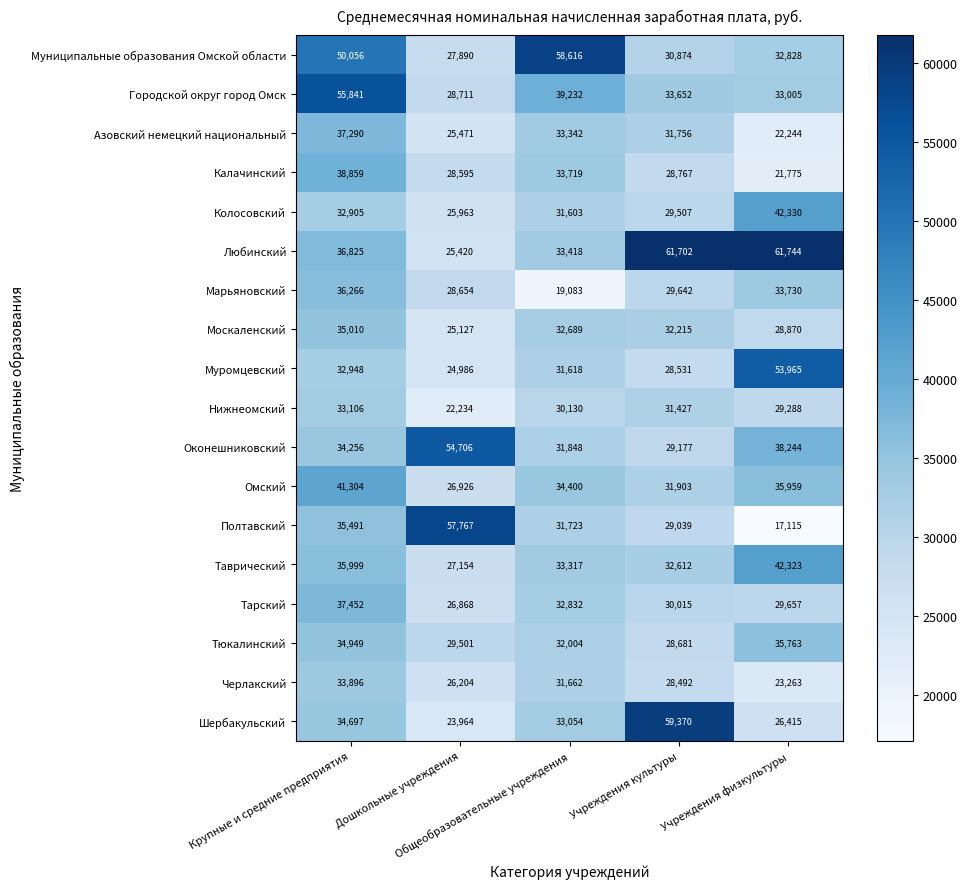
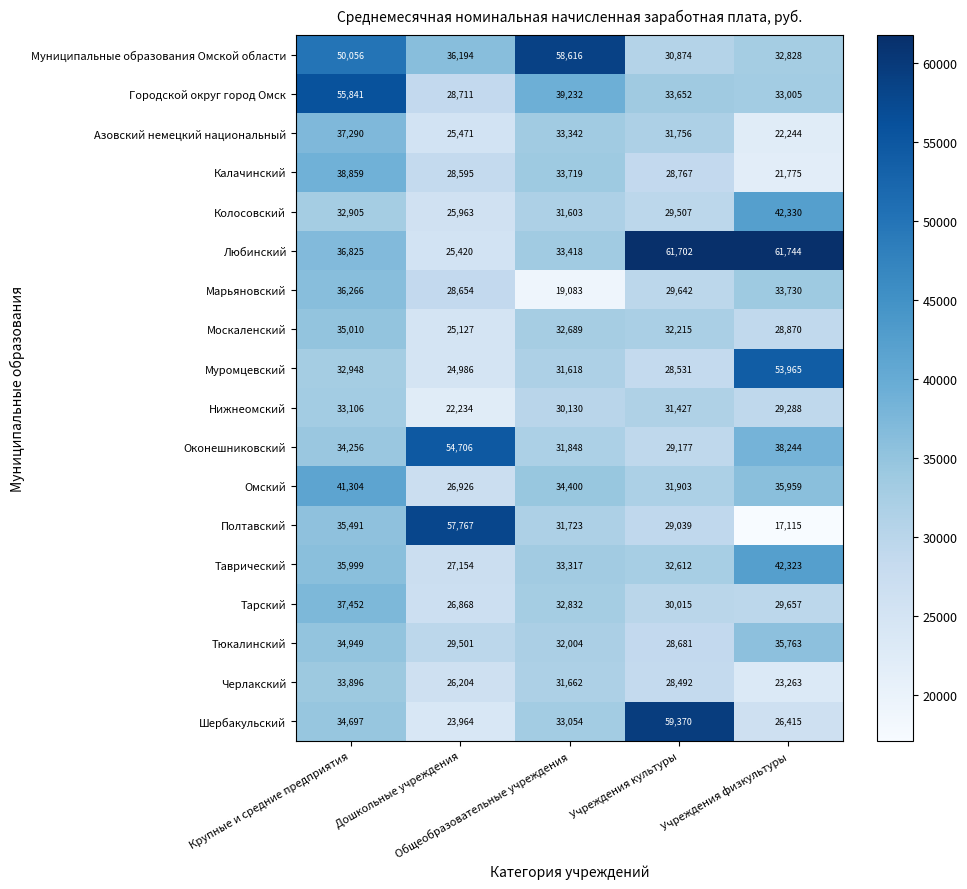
  {
    "Муниципальные образования Омской области": {
      "Крупные и средние предприятия": "50,056",
-     "Дошкольные учреждения": "27,890",
+     "Дошкольные учреждения": "36,194",
      "Общеобразовательные учреждения": "58,616",
      "Учреждения культуры": "30,874",
      "Учреждения физкультуры": "32,828"
    },
    "Городской округ город Омск": {
      "Крупные и средние предприятия": "55,841",
      "Дошкольные учреждения": "28,711",
      "Общеобразовательные учреждения": "39,232",
      "Учреждения культуры": "33,652",
      "Учреждения физкультуры": "33,005"
    },
    "Азовский немецкий национальный": {
      "Крупные и средние предприятия": "37,290",
      "Дошкольные учреждения": "25,471",
      "Общеобразовательные учреждения": "33,342",
      "Учреждения культуры": "31,756",
      "Учреждения физкультуры": "22,244"
    },
    "Калачинский": {
      "Крупные и средние предприятия": "38,859",
      "Дошкольные учреждения": "28,595",
      "Общеобразовательные учреждения": "33,719",
      "Учреждения культуры": "28,767",
      "Учреждения физкультуры": "21,775"
    },
    "Колосовский": {
      "Крупные и средние предприятия": "32,905",
      "Дошкольные учреждения": "25,963",
      "Общеобразовательные учреждения": "31,603",
      "Учреждения культуры": "29,507",
      "Учреждения физкультуры": "42,330"
    },
    "Любинский": {
      "Крупные и средние предприятия": "36,825",
      "Дошкольные учреждения": "25,420",
      "Общеобразовательные учреждения": "33,418",
      "Учреждения культуры": "61,702",
      "Учреждения физкультуры": "61,744"
    },
    "Марьяновский": {
      "Крупные и средние предприятия": "36,266",
      "Дошкольные учреждения": "28,654",
      "Общеобразовательные учреждения": "19,083",
      "Учреждения культуры": "29,642",
      "Учреждения физкультуры": "33,730"
    },
    "Москаленский": {
      "Крупные и средние предприятия": "35,010",
      "Дошкольные учреждения": "25,127",
      "Общеобразовательные учреждения": "32,689",
      "Учреждения культуры": "32,215",
      "Учреждения физкультуры": "28,870"
    },
    "Муромцевский": {
      "Крупные и средние предприятия": "32,948",
      "Дошкольные учреждения": "24,986",
      "Общеобразовательные учреждения": "31,618",
      "Учреждения культуры": "28,531",
      "Учреждения физкультуры": "53,965"
    },
    "Нижнеомский": {
      "Крупные и средние предприятия": "33,106",
      "Дошкольные учреждения": "22,234",
      "Общеобразовательные учреждения": "30,130",
      "Учреждения культуры": "31,427",
      "Учреждения физкультуры": "29,288"
    },
    "Оконешниковский": {
      "Крупные и средние предприятия": "34,256",
      "Дошкольные учреждения": "54,706",
      "Общеобразовательные учреждения": "31,848",
      "Учреждения культуры": "29,177",
      "Учреждения физкультуры": "38,244"
    },
    "Омский": {
      "Крупные и средние предприятия": "41,304",
      "Дошкольные учреждения": "26,926",
      "Общеобразовательные учреждения": "34,400",
      "Учреждения культуры": "31,903",
      "Учреждения физкультуры": "35,959"
    },
    "Полтавский": {
      "Крупные и средние предприятия": "35,491",
      "Дошкольные учреждения": "57,767",
      "Общеобразовательные учреждения": "31,723",
      "Учреждения культуры": "29,039",
      "Учреждения физкультуры": "17,115"
    },
    "Таврический": {
      "Крупные и средние предприятия": "35,999",
      "Дошкольные учреждения": "27,154",
      "Общеобразовательные учреждения": "33,317",
      "Учреждения культуры": "32,612",
      "Учреждения физкультуры": "42,323"
    },
    "Тарский": {
      "Крупные и средние предприятия": "37,452",
      "Дошкольные учреждения": "26,868",
      "Общеобразовательные учреждения": "32,832",
      "Учреждения культуры": "30,015",
      "Учреждения физкультуры": "29,657"
    },
    "Тюкалинский": {
      "Крупные и средние предприятия": "34,949",
      "Дошкольные учреждения": "29,501",
      "Общеобразовательные учреждения": "32,004",
      "Учреждения культуры": "28,681",
      "Учреждения физкультуры": "35,763"
    },
    "Черлакский": {
      "Крупные и средние предприятия": "33,896",
      "Дошкольные учреждения": "26,204",
      "Общеобразовательные учреждения": "31,662",
      "Учреждения культуры": "28,492",
      "Учреждения физкультуры": "23,263"
    },
    "Шербакульский": {
      "Крупные и средние предприятия": "34,697",
      "Дошкольные учреждения": "23,964",
      "Общеобразовательные учреждения": "33,054",
      "Учреждения культуры": "59,370",
      "Учреждения физкультуры": "26,415"
    }
  }
